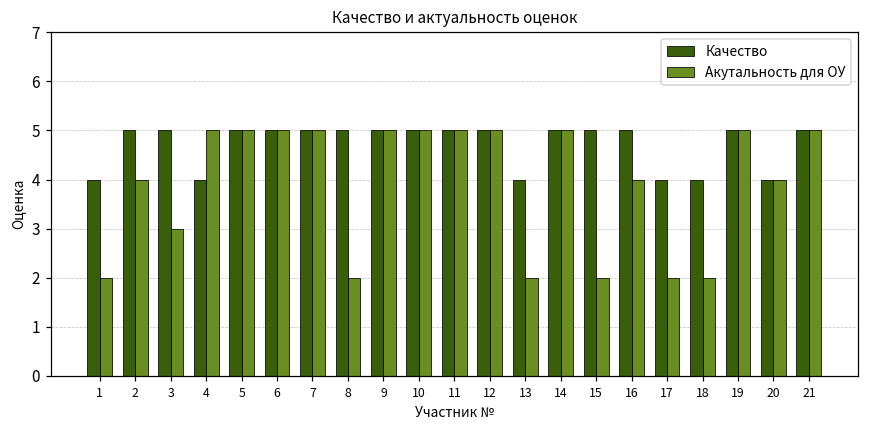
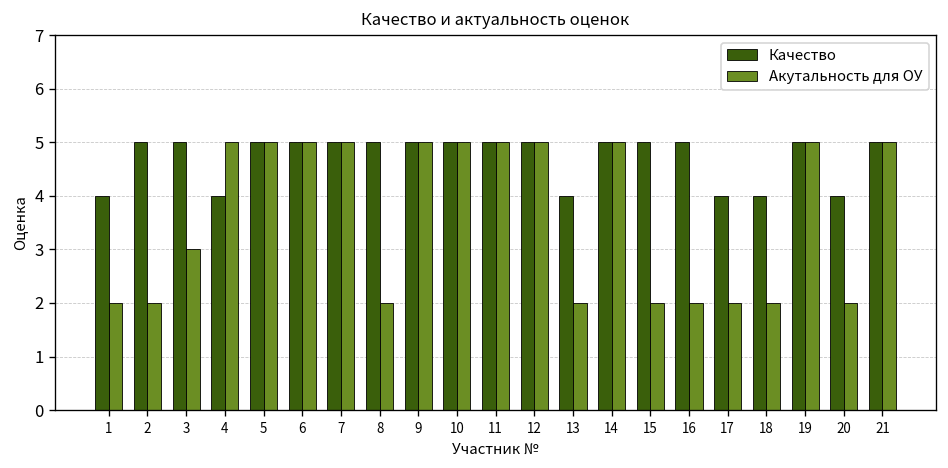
  {
    "Качество": {
      "1": 4,
      "2": 5,
      "3": 5,
      "4": 4,
      "5": 5,
      "6": 5,
      "7": 5,
      "8": 5,
      "9": 5,
      "10": 5,
      "11": 5,
      "12": 5,
      "13": 4,
      "14": 5,
      "15": 5,
      "16": 5,
      "17": 4,
      "18": 4,
      "19": 5,
      "20": 4,
      "21": 5
    },
    "Акутальность для ОУ": {
      "1": 2,
-     "2": 4,
+     "2": 2,
      "3": 3,
      "4": 5,
      "5": 5,
      "6": 5,
      "7": 5,
      "8": 2,
      "9": 5,
      "10": 5,
      "11": 5,
      "12": 5,
      "13": 2,
      "14": 5,
      "15": 2,
-     "16": 4,
+     "16": 2,
      "17": 2,
      "18": 2,
      "19": 5,
-     "20": 4,
+     "20": 2,
      "21": 5
    }
  }
